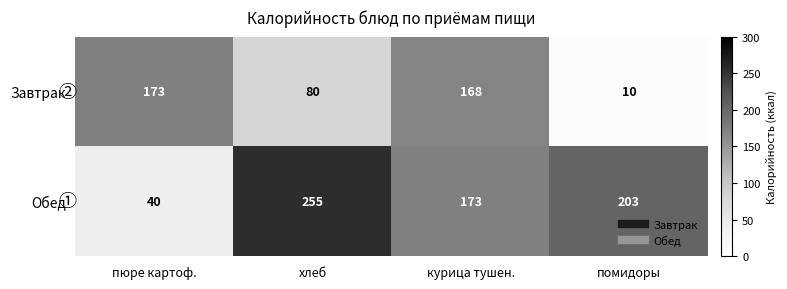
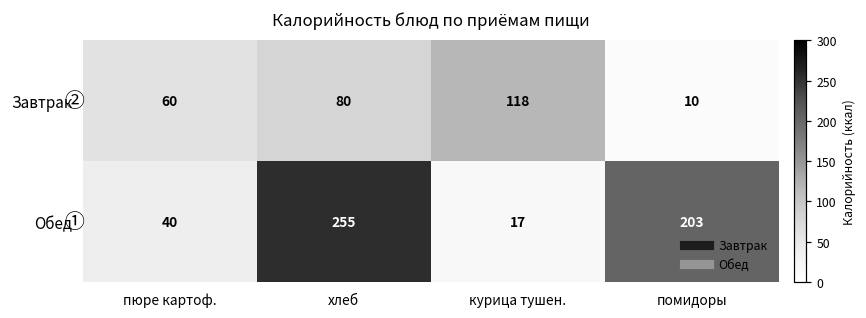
  {
    "Завтрак": {
-     "пюре картоф.": 173,
+     "пюре картоф.": 60,
      "хлеб": 80,
-     "курица тушен.": 168,
+     "курица тушен.": 118,
      "помидоры": 10
    },
    "Обед": {
      "пюре картоф.": 40,
      "хлеб": 255,
-     "курица тушен.": 173,
+     "курица тушен.": 17,
      "помидоры": 203
    }
  }
